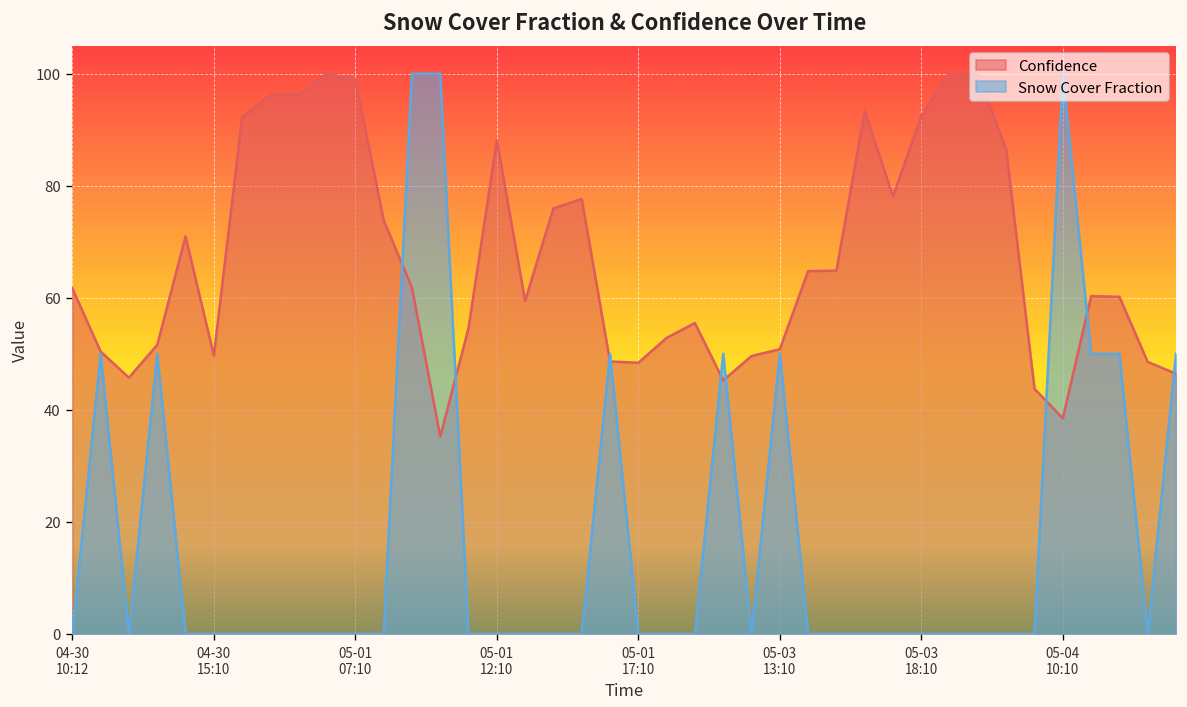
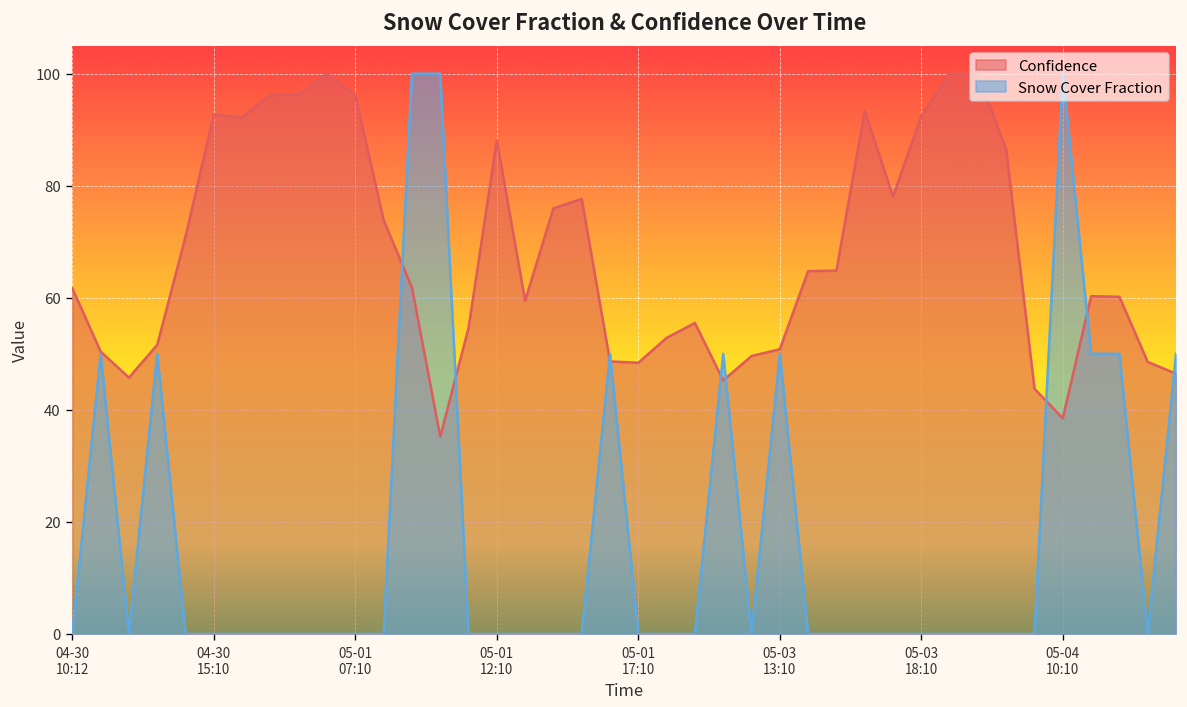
  {
    "Confidence": {
      "04-30 10:12": 62,
-     "04-30 15:10": 50,
-     "05-01 07:10": 99,
+     "04-30 15:10": 93,
+     "05-01 07:10": 96,
      "05-01 12:10": 88,
      "05-01 17:10": 48,
      "05-03 13:10": 51,
      "05-03 18:10": 92,
      "05-04 10:10": 39
    },
    "Snow Cover Fraction": {
      "04-30 10:12": 0,
      "04-30 15:10": 0,
      "05-01 07:10": 0,
      "05-01 12:10": 0,
      "05-01 17:10": 0,
      "05-03 13:10": 50,
      "05-03 18:10": 0
    }
  }
